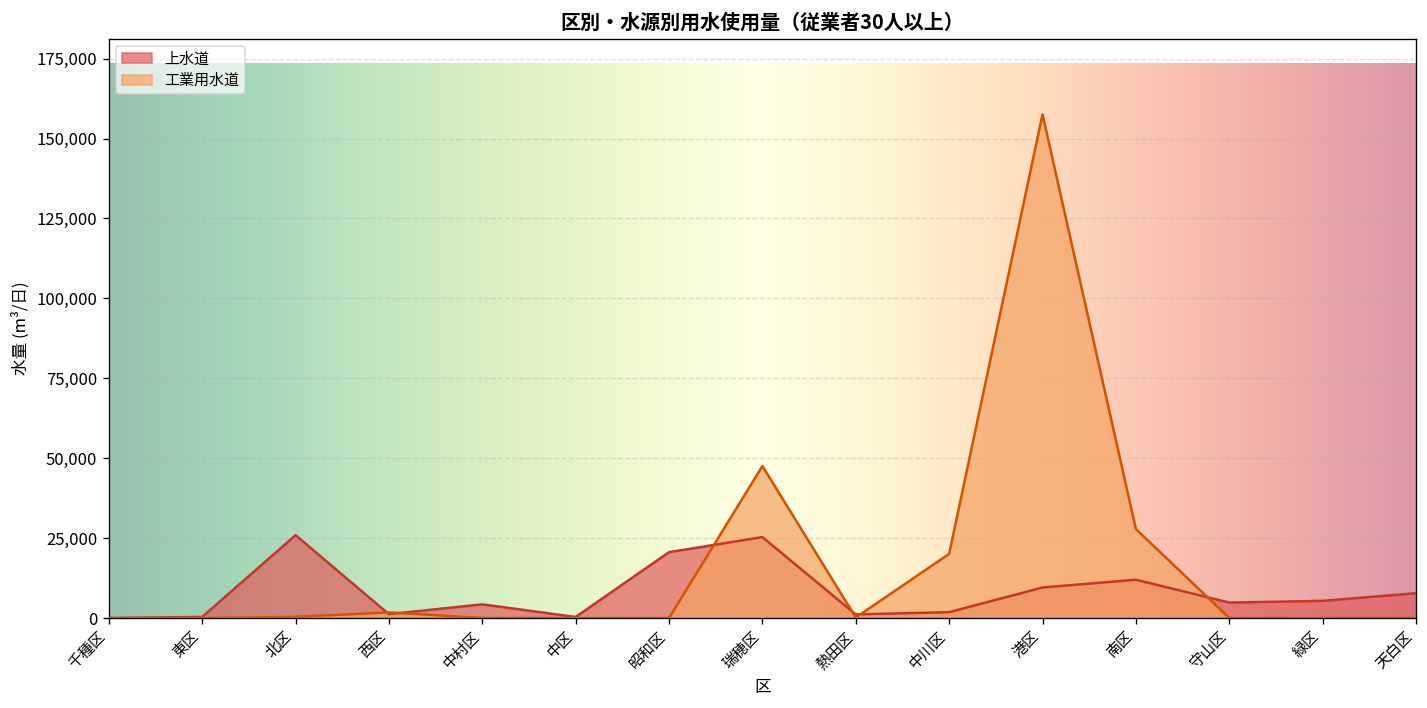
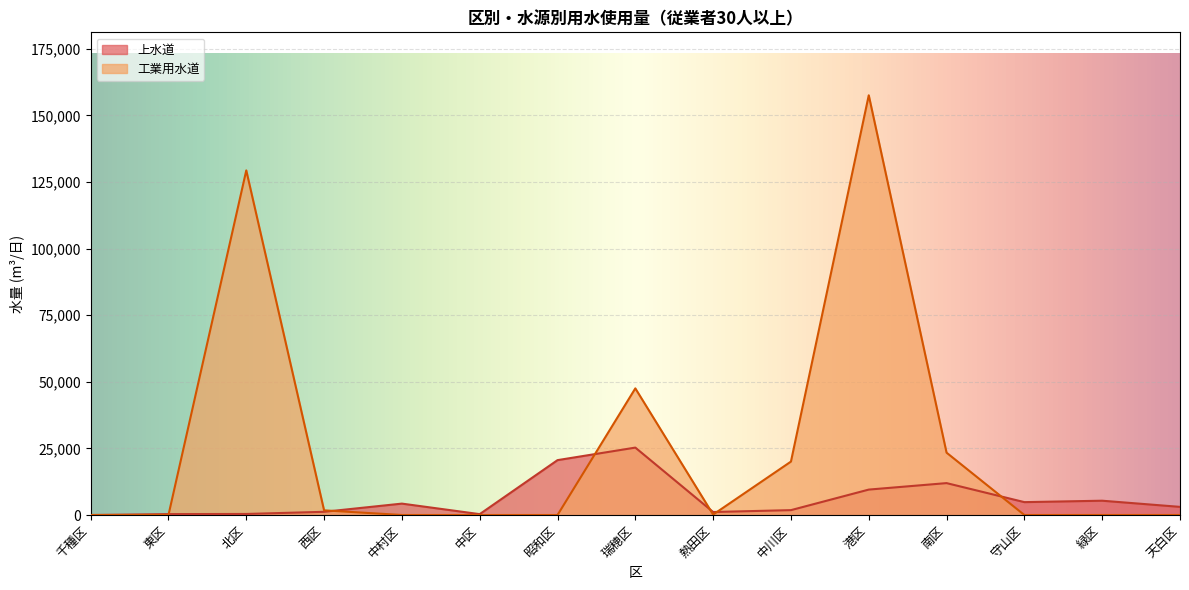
  {
    "上水道": {
-     "北区": "26,000",
+     "北区": "0",
      "中村区": "4,000",
      "昭和区": "21,000",
      "瑞穂区": "25,000",
      "熱田区": "1,000",
      "中川区": "2,000",
      "港区": "10,000",
      "南区": "12,000",
      "守山区": "5,000",
      "緑区": "5,000",
-     "天白区": "8,000"
+     "天白区": "3,000"
    },
    "工業用水道": {
-     "北区": "0",
+     "北区": "129,000",
      "中村区": "0",
      "昭和区": "0",
      "瑞穂区": "48,000",
      "熱田区": "0",
      "中川区": "20,000",
      "港区": "158,000",
-     "南区": "28,000",
+     "南区": "23,000",
      "守山区": "0",
      "緑区": "0",
      "天白区": "0"
    }
  }
